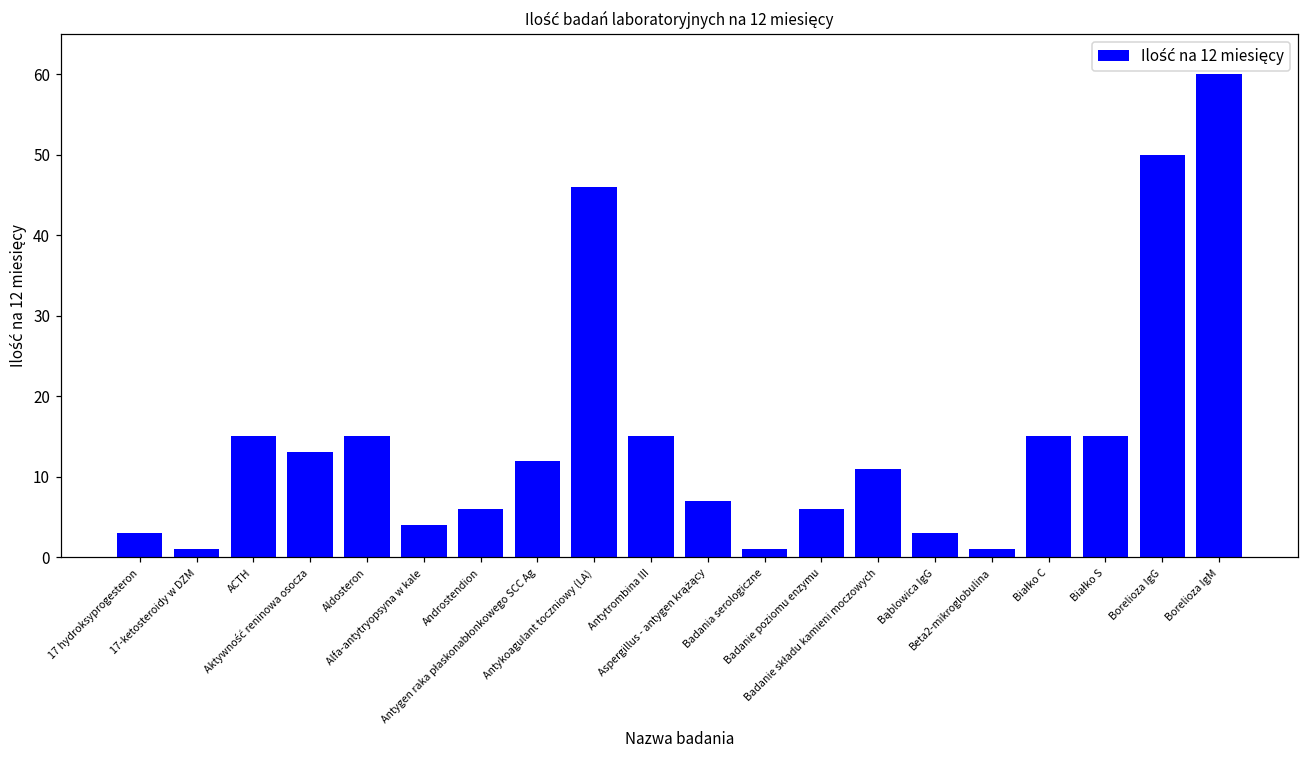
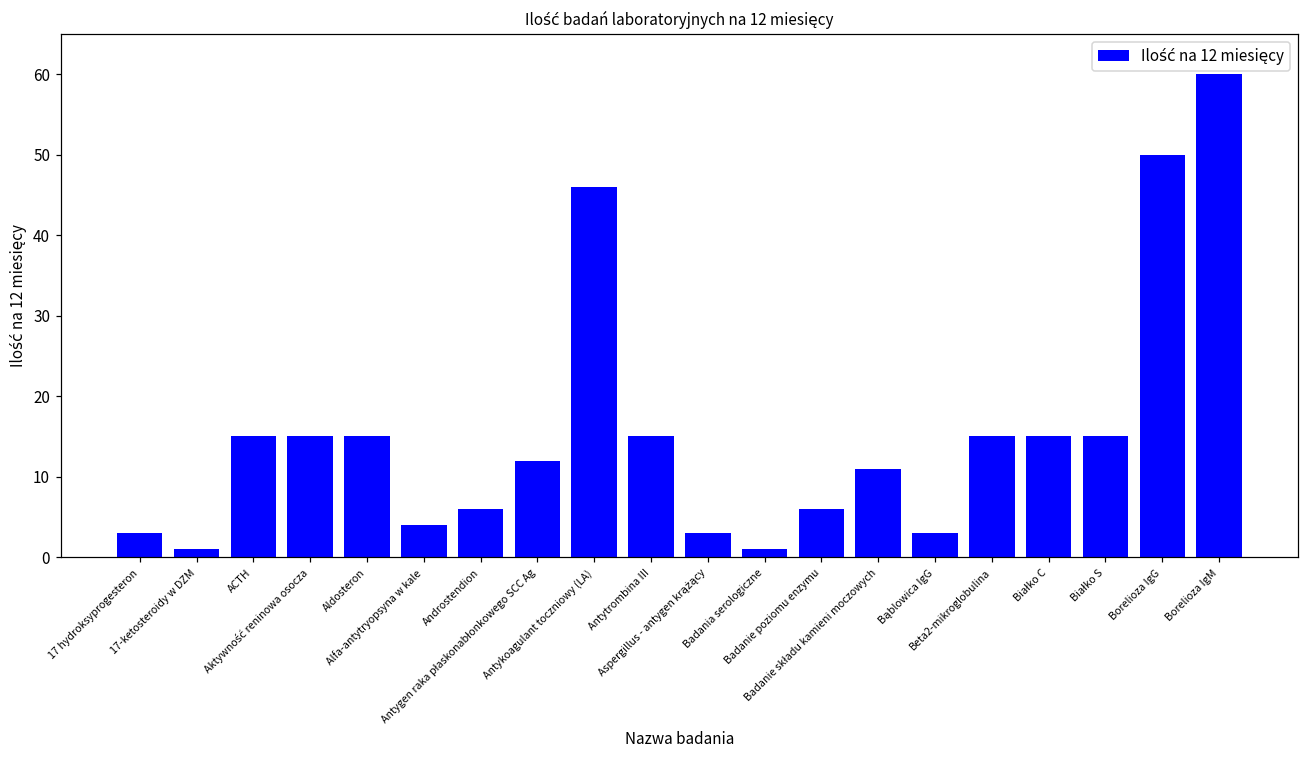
  {
    "17 hydroksyprogesteron": 3,
    "17-ketosteroidy w DZM": 1,
    "ACTH": 15,
-   "Aktywność reninowa osocza": 13,
+   "Aktywność reninowa osocza": 15,
    "Aldosteron": 15,
    "Alfa-antytryopsyna w kale": 4,
    "Androstendion": 6,
    "Antygen raka płaskonabłonkowego SCC Ag": 12,
    "Antykoagulant toczniowy (LA)": 46,
    "Antytrombina III": 15,
-   "Aspergillus - antygen krążący": 7,
+   "Aspergillus - antygen krążący": 3,
    "Badania serologiczne": 1,
    "Badanie poziomu enzymu": 6,
    "Badanie składu kamieni moczowych": 11,
    "Bąblowica IgG": 3,
-   "Beta2-mikroglobulina": 1,
+   "Beta2-mikroglobulina": 15,
    "Białko C": 15,
    "Białko S": 15,
    "Borelioza IgG": 50,
    "Borelioza IgM": 60
  }
